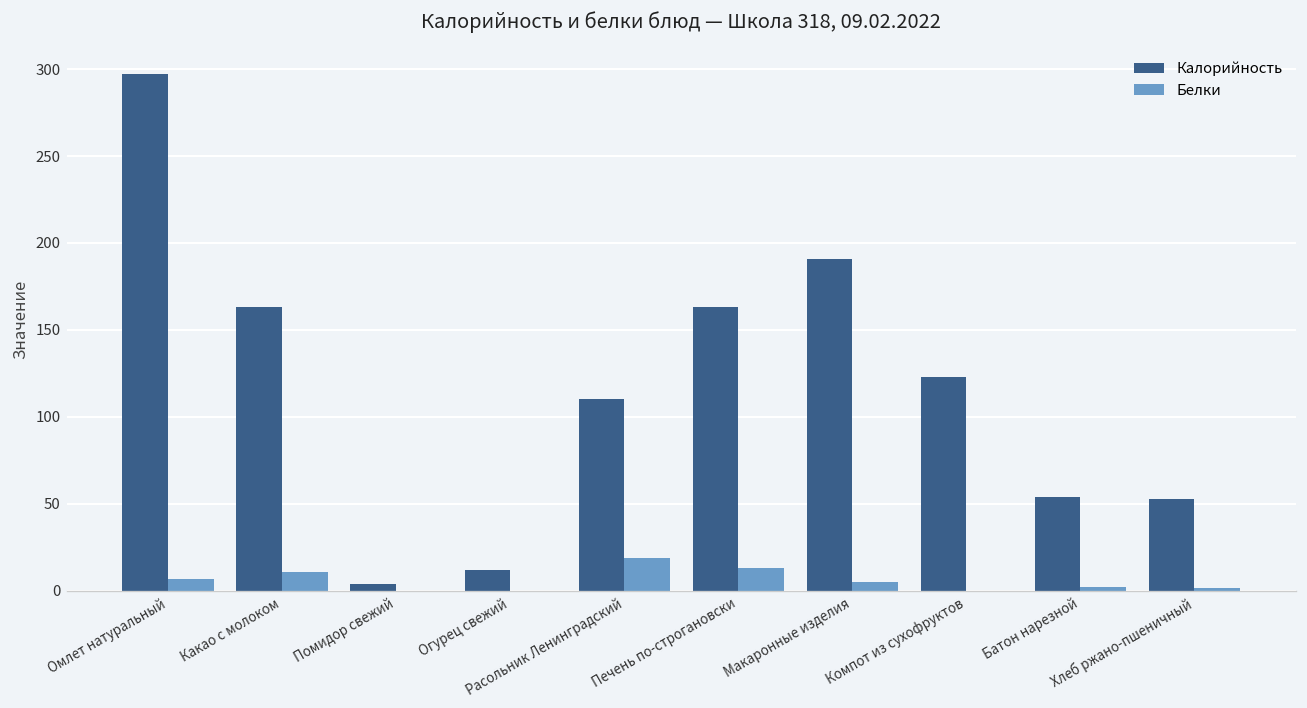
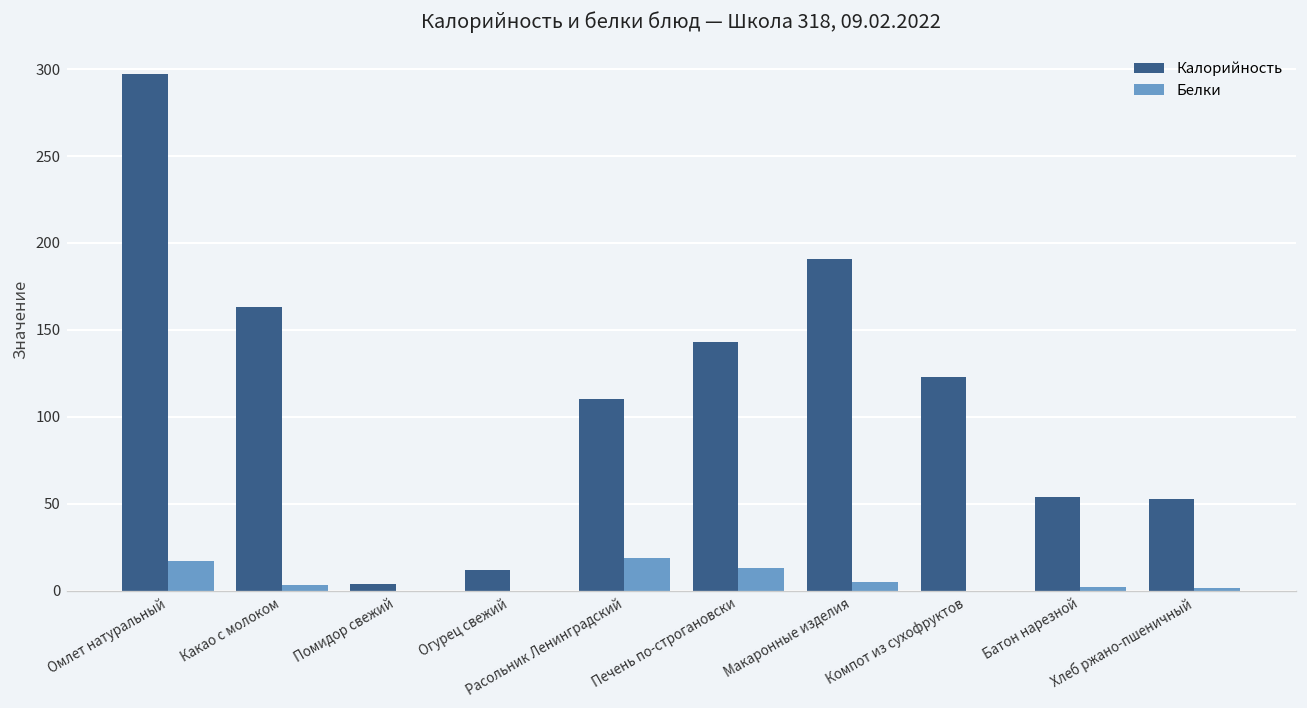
  {
    "Калорийность": {
      "Омлет натуральный": 297,
      "Какао с молоком": 163,
      "Помидор свежий": 4,
      "Огурец свежий": 12,
      "Расольник Ленинградский": 110,
-     "Печень по-строгановски": 163,
+     "Печень по-строгановски": 143,
      "Макаронные изделия": 191,
      "Компот из сухофруктов": 123,
      "Батон нарезной": 54,
      "Хлеб ржано-пшеничный": 53
    },
    "Белки": {
-     "Омлет натуральный": 7,
-     "Какао с молоком": 11,
+     "Омлет натуральный": 17,
+     "Какао с молоком": 3,
      "Помидор свежий": 0,
      "Огурец свежий": 0,
      "Расольник Ленинградский": 19,
      "Печень по-строгановски": 13,
      "Макаронные изделия": 5,
      "Компот из сухофруктов": 0,
      "Батон нарезной": 2
    }
  }
